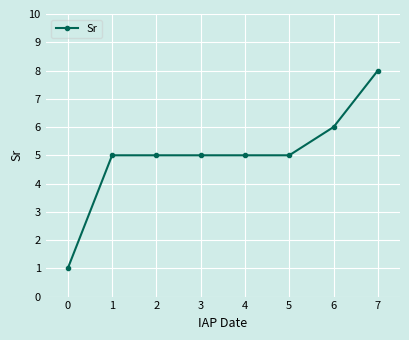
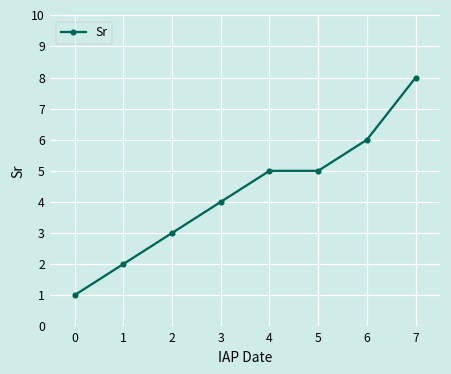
  {
    "0": 1,
-   "1": 5,
-   "2": 5,
-   "3": 5,
+   "1": 2,
+   "2": 3,
+   "3": 4,
    "4": 5,
    "5": 5,
    "6": 6,
    "7": 8
  }
